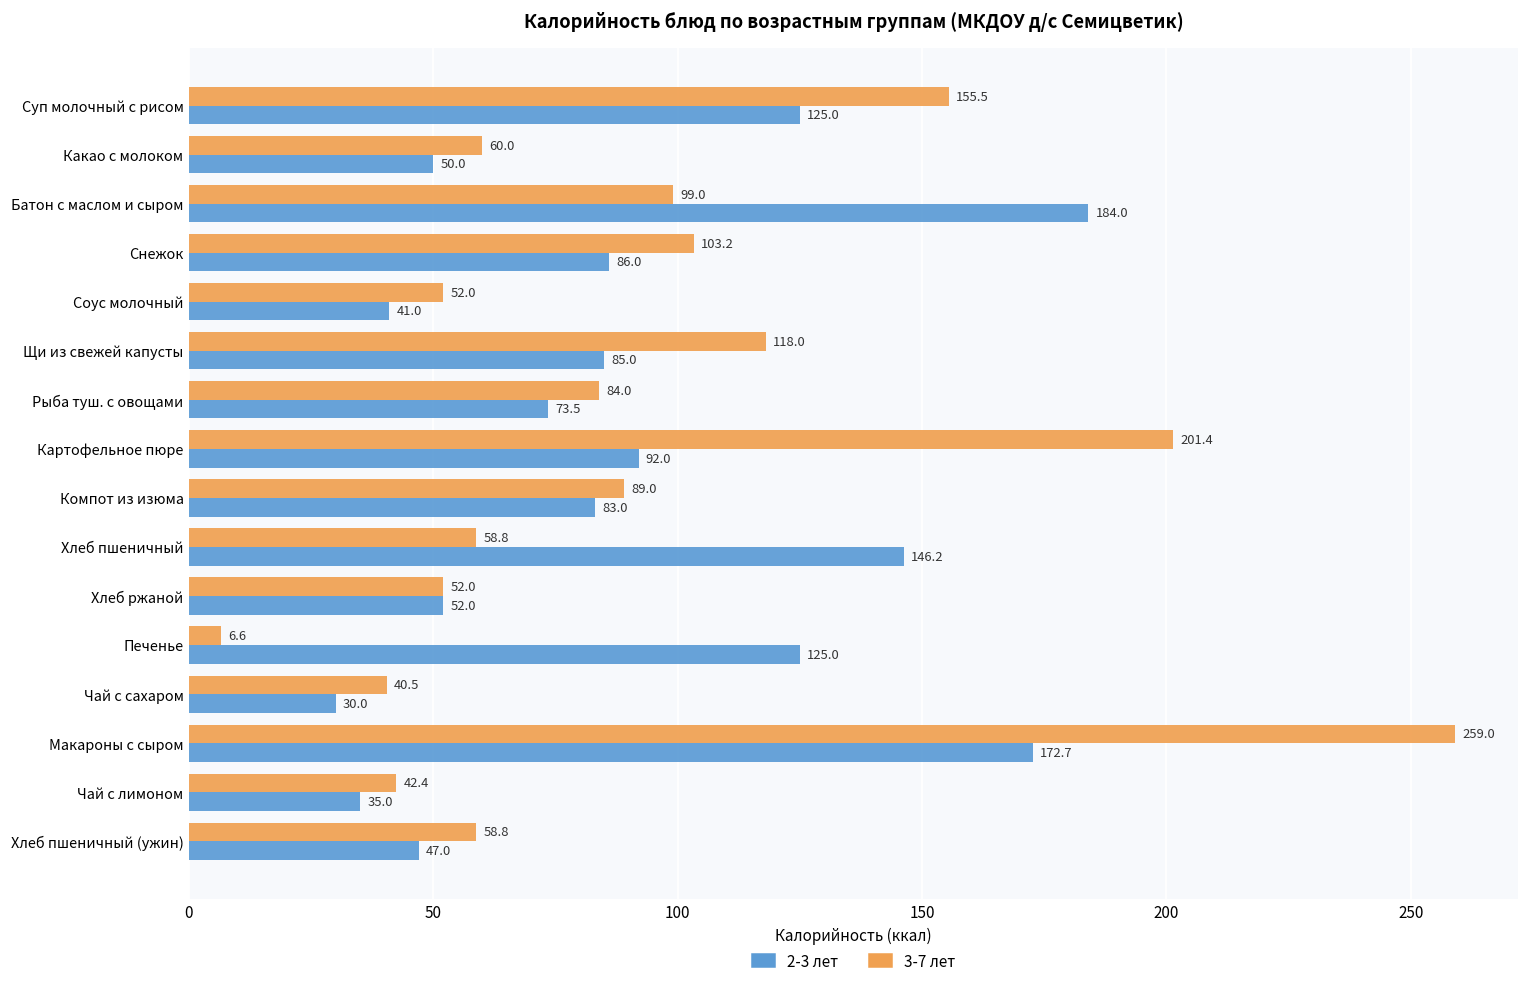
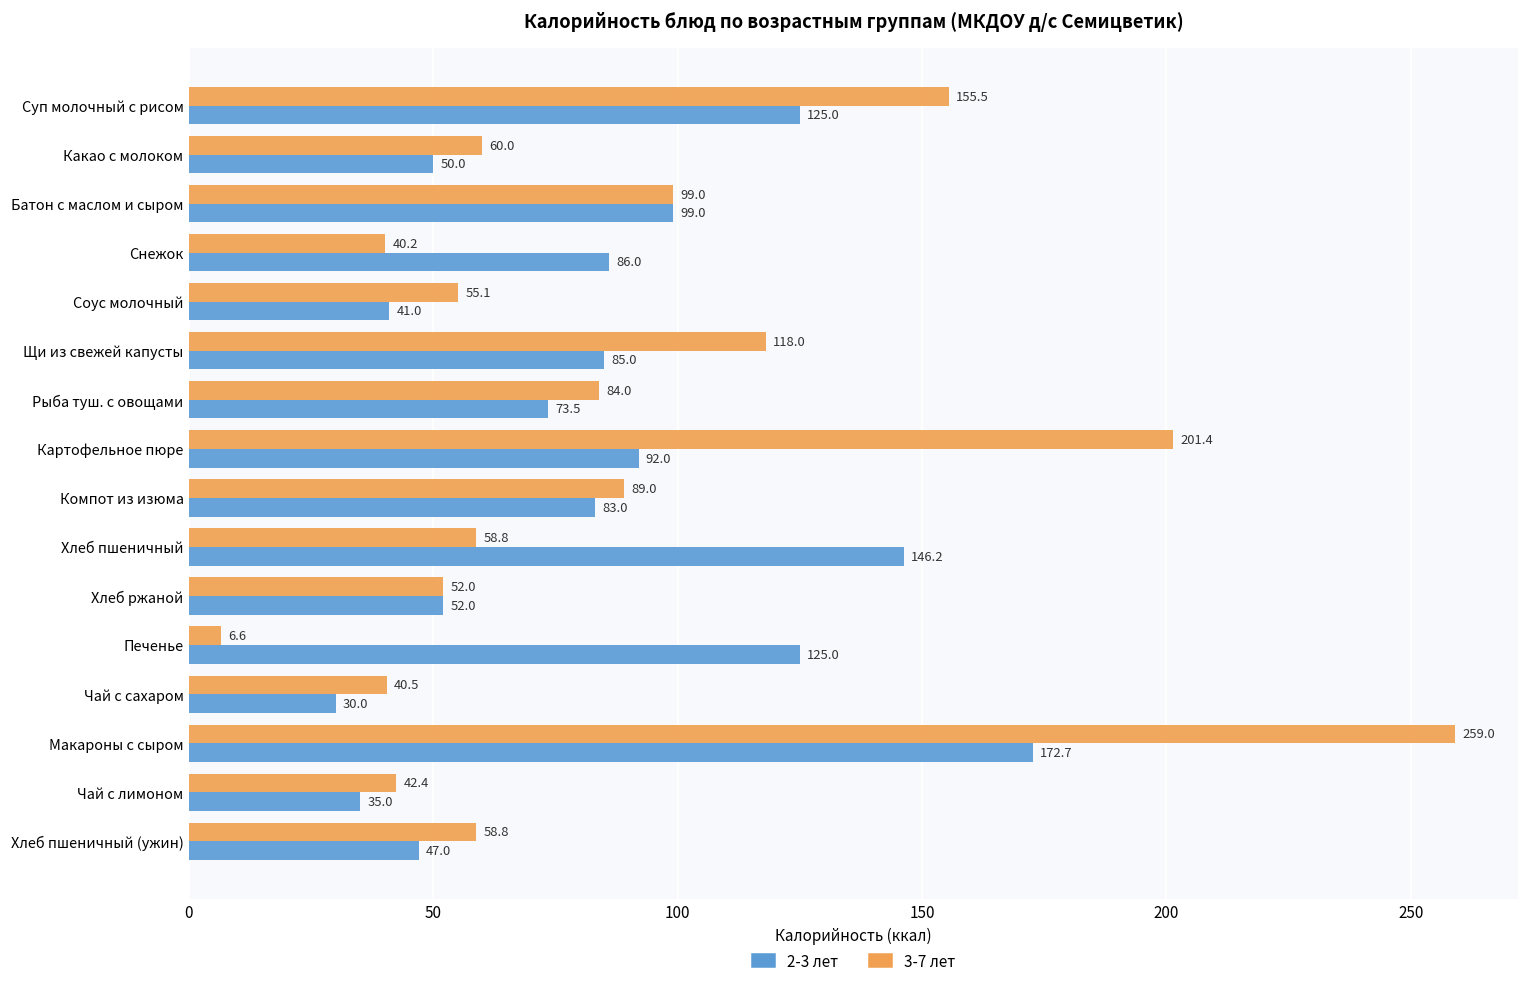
  {
    "2-3 лет": {
      "Суп молочный с рисом": 125.0,
      "Какао с молоком": 50.0,
-     "Батон с маслом и сыром": 184.0,
+     "Батон с маслом и сыром": 99.0,
      "Снежок": 86.0,
      "Соус молочный": 41.0,
      "Щи из свежей капусты": 85.0,
      "Рыба туш. с овощами": 73.5,
      "Картофельное пюре": 92.0,
      "Компот из изюма": 83.0,
      "Хлеб пшеничный": 146.2,
      "Хлеб ржаной": 52.0,
      "Печенье": 125.0,
      "Чай с сахаром": 30.0,
      "Макароны с сыром": 172.7,
      "Чай с лимоном": 35.0,
      "Хлеб пшеничный (ужин)": 47.0
    },
    "3-7 лет": {
      "Суп молочный с рисом": 155.5,
      "Какао с молоком": 60.0,
      "Батон с маслом и сыром": 99.0,
-     "Снежок": 103.2,
-     "Соус молочный": 52.0,
+     "Снежок": 40.2,
+     "Соус молочный": 55.1,
      "Щи из свежей капусты": 118.0,
      "Рыба туш. с овощами": 84.0,
      "Картофельное пюре": 201.4,
      "Компот из изюма": 89.0,
      "Хлеб пшеничный": 58.8,
      "Хлеб ржаной": 52.0,
      "Печенье": 6.6,
      "Чай с сахаром": 40.5,
      "Макароны с сыром": 259.0,
      "Чай с лимоном": 42.4,
      "Хлеб пшеничный (ужин)": 58.8
    }
  }
